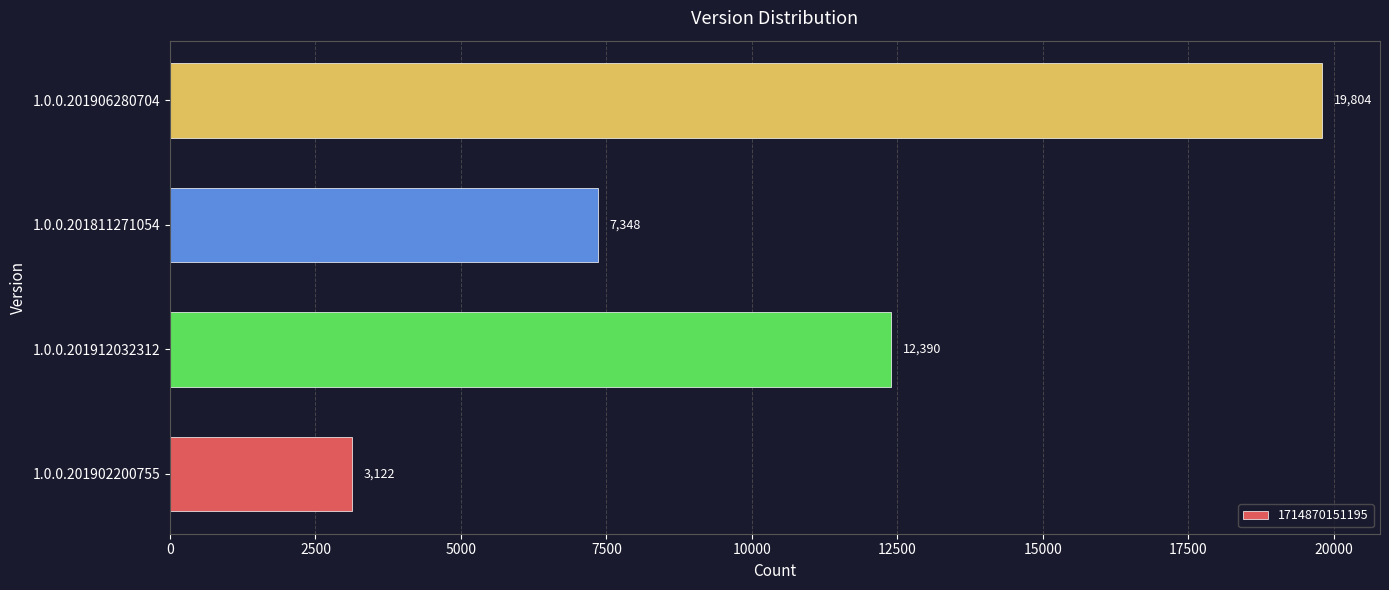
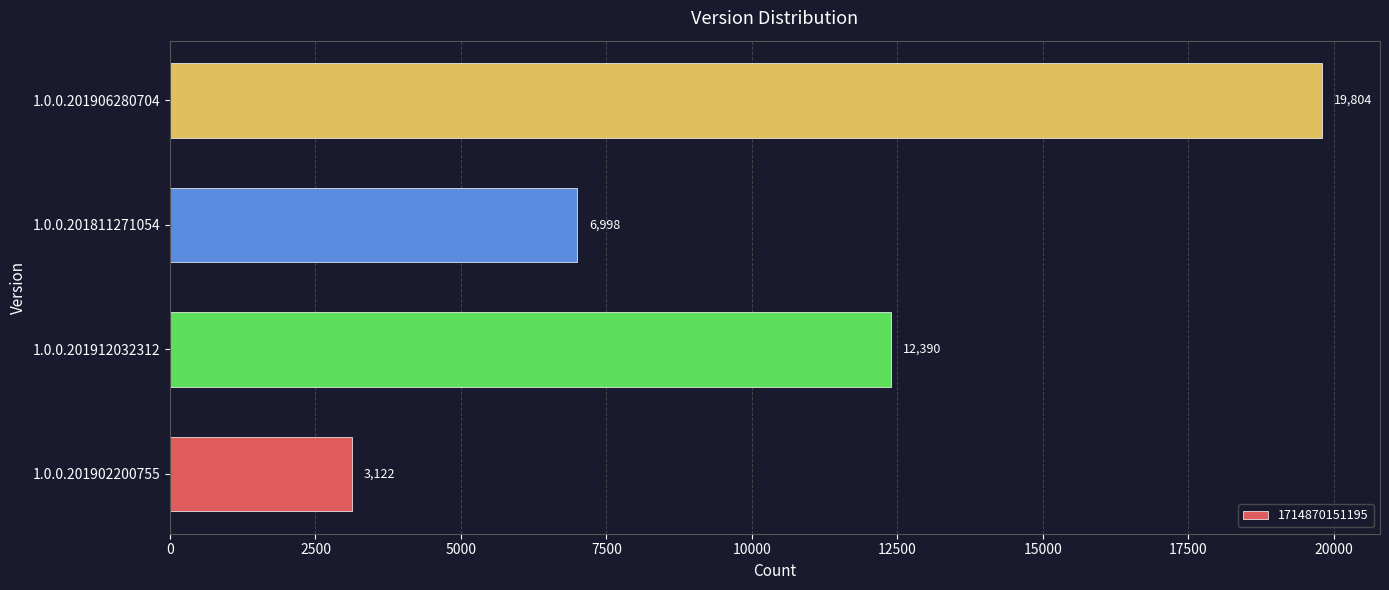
  {
    "1.0.0.201906280704": "19,804",
-   "1.0.0.201811271054": "7,348",
+   "1.0.0.201811271054": "6,998",
    "1.0.0.201912032312": "12,390",
    "1.0.0.201902200755": "3,122"
  }
